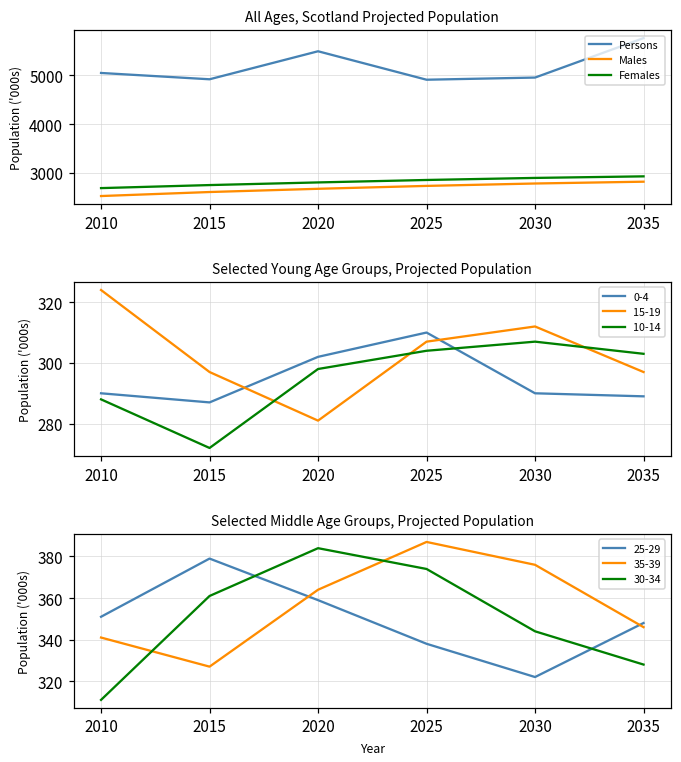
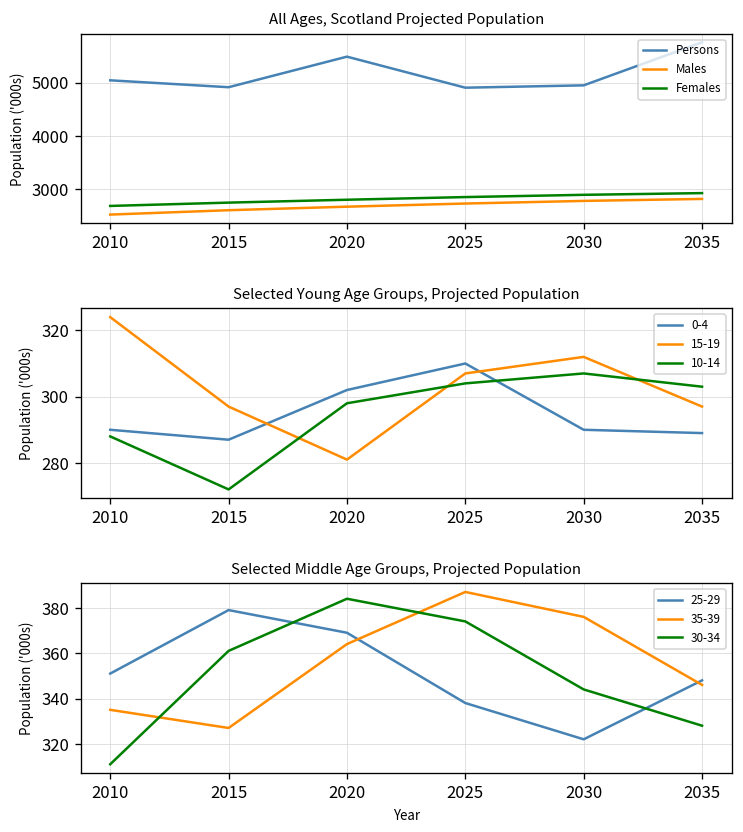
  {
    "All Ages, Scotland Projected Population": {
      "Persons": {
        "2010": 5000,
        "2015": 4900,
        "2020": 5500,
        "2025": 4900,
        "2030": 4900
      },
      "Males": {
        "2010": 2500,
        "2015": 2600,
        "2020": 2700,
        "2025": 2700,
        "2030": 2800,
        "2035": 2800
      },
      "Females": {
        "2010": 2700,
        "2015": 2800,
        "2020": 2800,
        "2025": 2900,
        "2030": 2900,
        "2035": 2900
      }
    },
    "Selected Young Age Groups, Projected Population": {
      "0-4": {
        "2010": 290,
        "2015": 287,
        "2020": 302,
        "2025": 310,
        "2030": 290,
        "2035": 289
      },
      "15-19": {
        "2010": 324,
        "2015": 297,
        "2020": 281,
        "2025": 307,
        "2030": 312,
        "2035": 297
      },
      "10-14": {
        "2010": 288,
        "2015": 272,
        "2020": 298,
        "2025": 304,
        "2030": 307,
        "2035": 303
      }
    },
    "Selected Middle Age Groups, Projected Population": {
      "25-29": {
        "2010": 351,
        "2015": 379,
-       "2020": 359,
+       "2020": 369,
        "2025": 338,
        "2030": 322,
        "2035": 348
      },
      "35-39": {
-       "2010": 341,
+       "2010": 335,
        "2015": 327,
        "2020": 364,
        "2025": 387,
        "2030": 376,
        "2035": 346
      },
      "30-34": {
        "2010": 311,
        "2015": 361,
        "2020": 384,
        "2025": 374,
        "2030": 344,
        "2035": 328
      }
    }
  }
